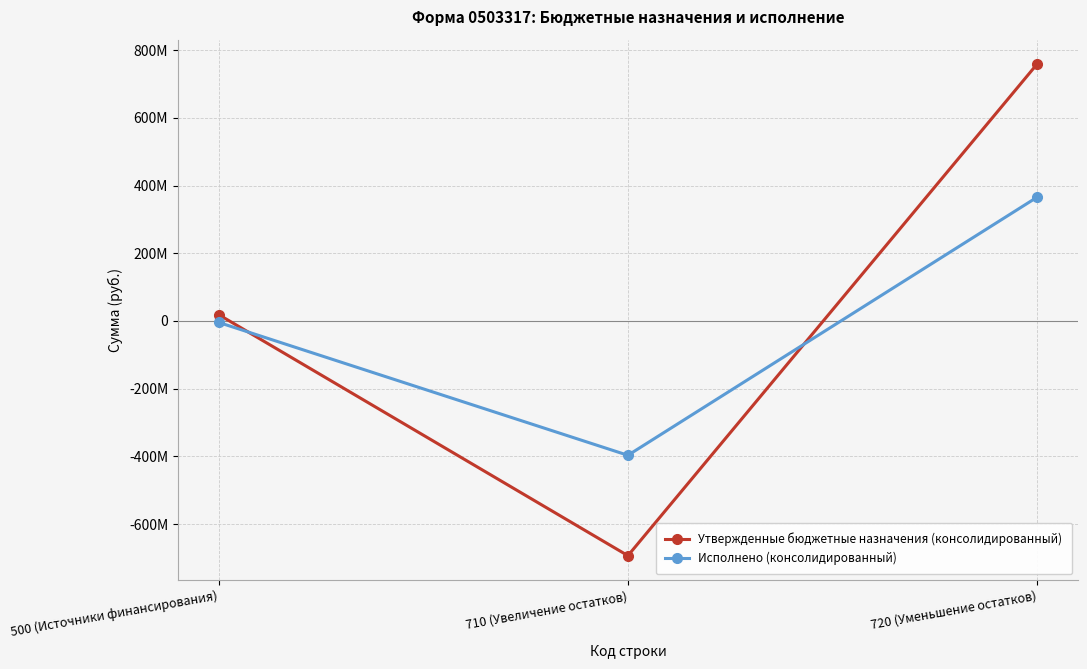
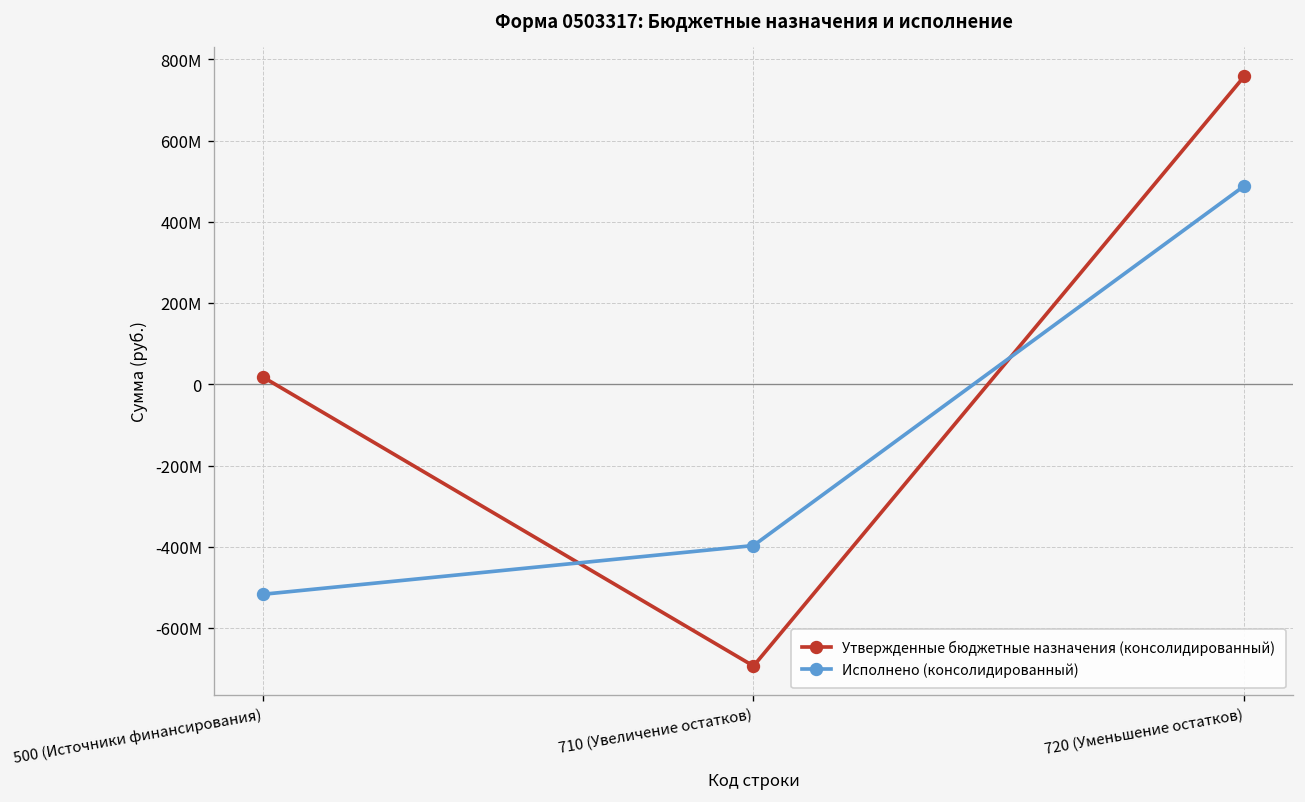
  {
    "Утвержденные бюджетные назначения (консолидированный)": {
      "500 (Источники финансирования)": 20000000,
      "710 (Увеличение остатков)": -690000000,
      "720 (Уменьшение остатков)": 760000000
    },
    "Исполнено (консолидированный)": {
-     "500 (Источники финансирования)": 0,
+     "500 (Источники финансирования)": -520000000,
      "710 (Увеличение остатков)": -400000000,
-     "720 (Уменьшение остатков)": 370000000
+     "720 (Уменьшение остатков)": 490000000
    }
  }
